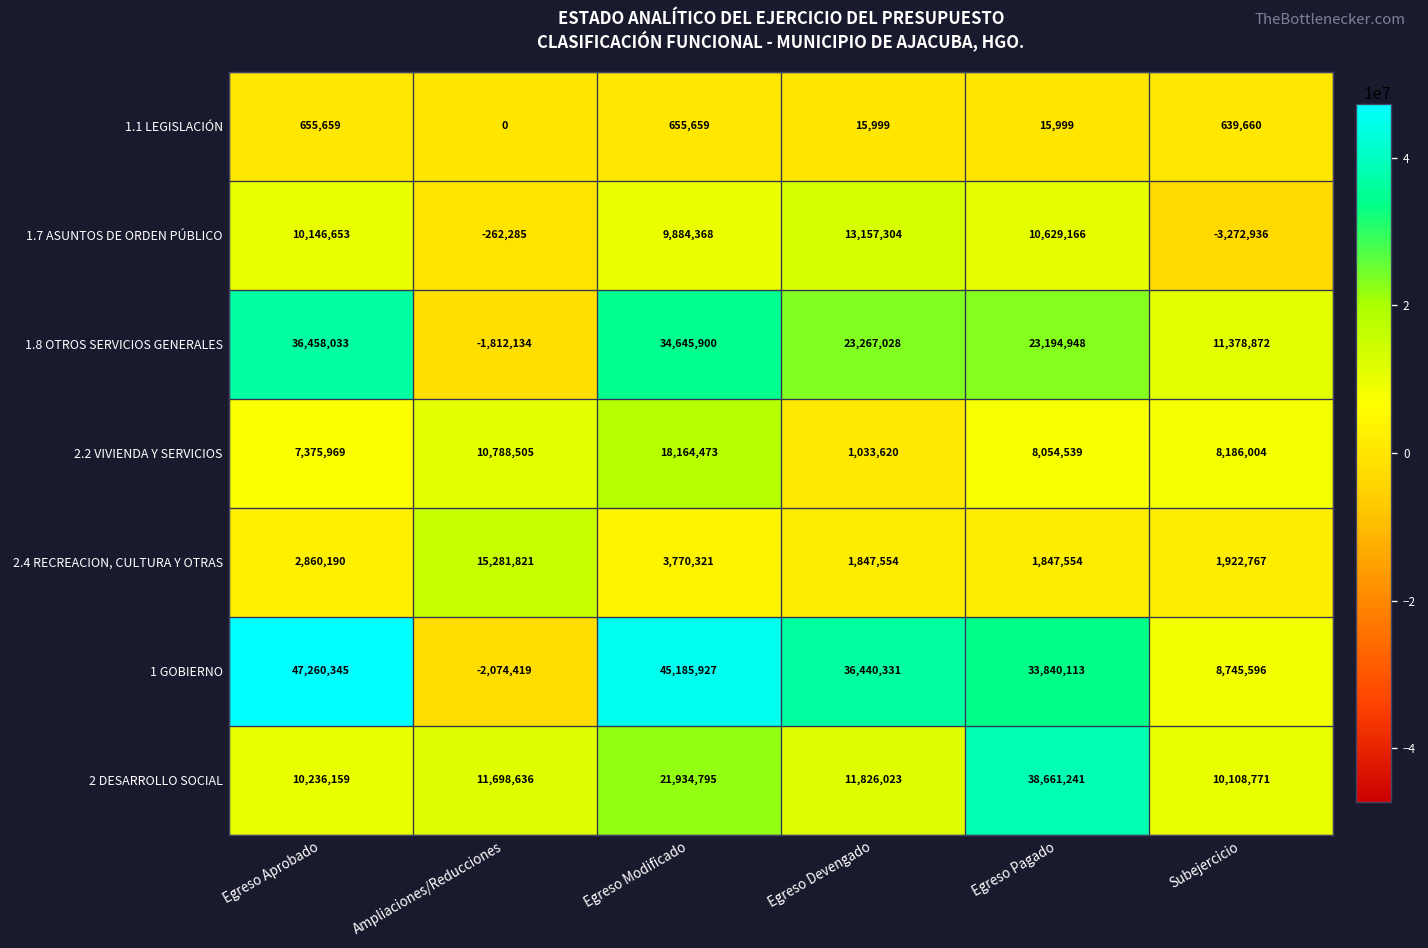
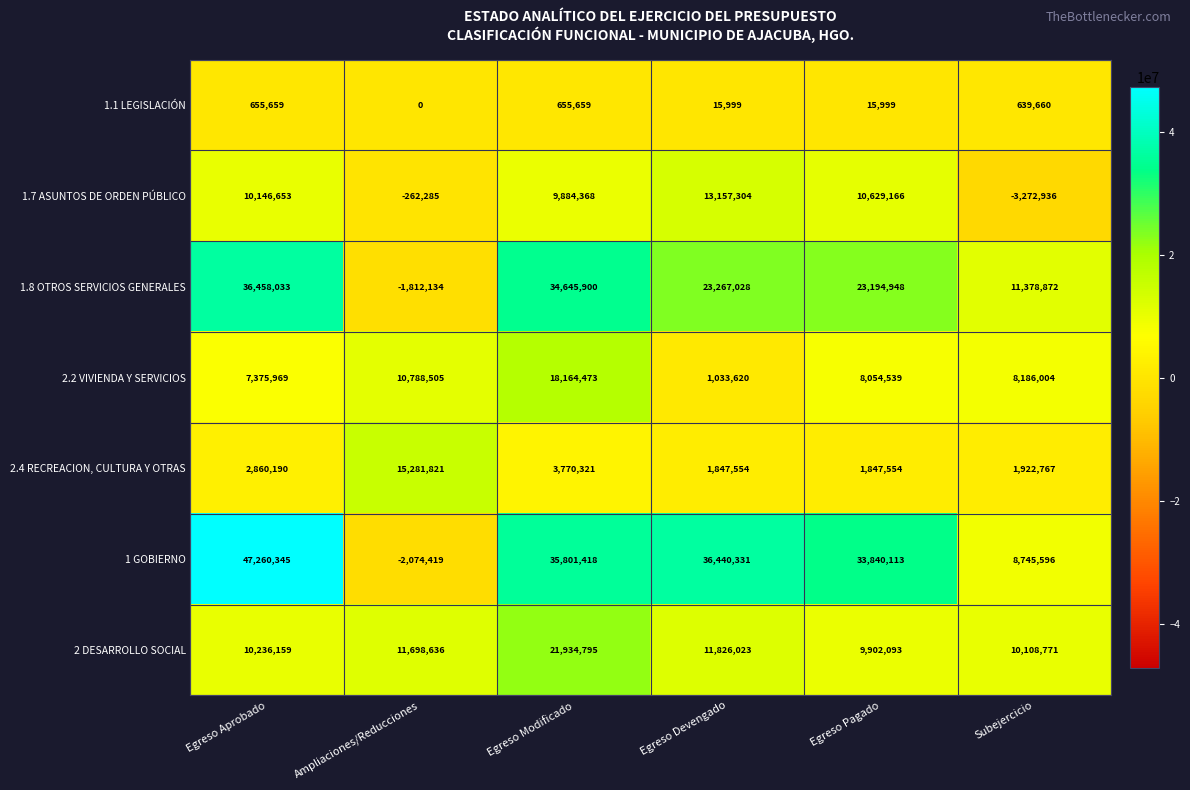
  {
    "1.1 LEGISLACIÓN": {
      "Egreso Aprobado": "655,659",
      "Ampliaciones/Reducciones": "0",
      "Egreso Modificado": "655,659",
      "Egreso Devengado": "15,999",
      "Egreso Pagado": "15,999",
      "Subejercicio": "639,660"
    },
    "1.7 ASUNTOS DE ORDEN PÚBLICO": {
      "Egreso Aprobado": "10,146,653",
      "Ampliaciones/Reducciones": "-262,285",
      "Egreso Modificado": "9,884,368",
      "Egreso Devengado": "13,157,304",
      "Egreso Pagado": "10,629,166",
      "Subejercicio": "-3,272,936"
    },
    "1.8 OTROS SERVICIOS GENERALES": {
      "Egreso Aprobado": "36,458,033",
      "Ampliaciones/Reducciones": "-1,812,134",
      "Egreso Modificado": "34,645,900",
      "Egreso Devengado": "23,267,028",
      "Egreso Pagado": "23,194,948",
      "Subejercicio": "11,378,872"
    },
    "2.2 VIVIENDA Y SERVICIOS": {
      "Egreso Aprobado": "7,375,969",
      "Ampliaciones/Reducciones": "10,788,505",
      "Egreso Modificado": "18,164,473",
      "Egreso Devengado": "1,033,620",
      "Egreso Pagado": "8,054,539",
      "Subejercicio": "8,186,004"
    },
    "2.4 RECREACION, CULTURA Y OTRAS": {
      "Egreso Aprobado": "2,860,190",
      "Ampliaciones/Reducciones": "15,281,821",
      "Egreso Modificado": "3,770,321",
      "Egreso Devengado": "1,847,554",
      "Egreso Pagado": "1,847,554",
      "Subejercicio": "1,922,767"
    },
    "1 GOBIERNO": {
      "Egreso Aprobado": "47,260,345",
      "Ampliaciones/Reducciones": "-2,074,419",
-     "Egreso Modificado": "45,185,927",
+     "Egreso Modificado": "35,801,418",
      "Egreso Devengado": "36,440,331",
      "Egreso Pagado": "33,840,113",
      "Subejercicio": "8,745,596"
    },
    "2 DESARROLLO SOCIAL": {
      "Egreso Aprobado": "10,236,159",
      "Ampliaciones/Reducciones": "11,698,636",
      "Egreso Modificado": "21,934,795",
      "Egreso Devengado": "11,826,023",
-     "Egreso Pagado": "38,661,241",
+     "Egreso Pagado": "9,902,093",
      "Subejercicio": "10,108,771"
    }
  }
